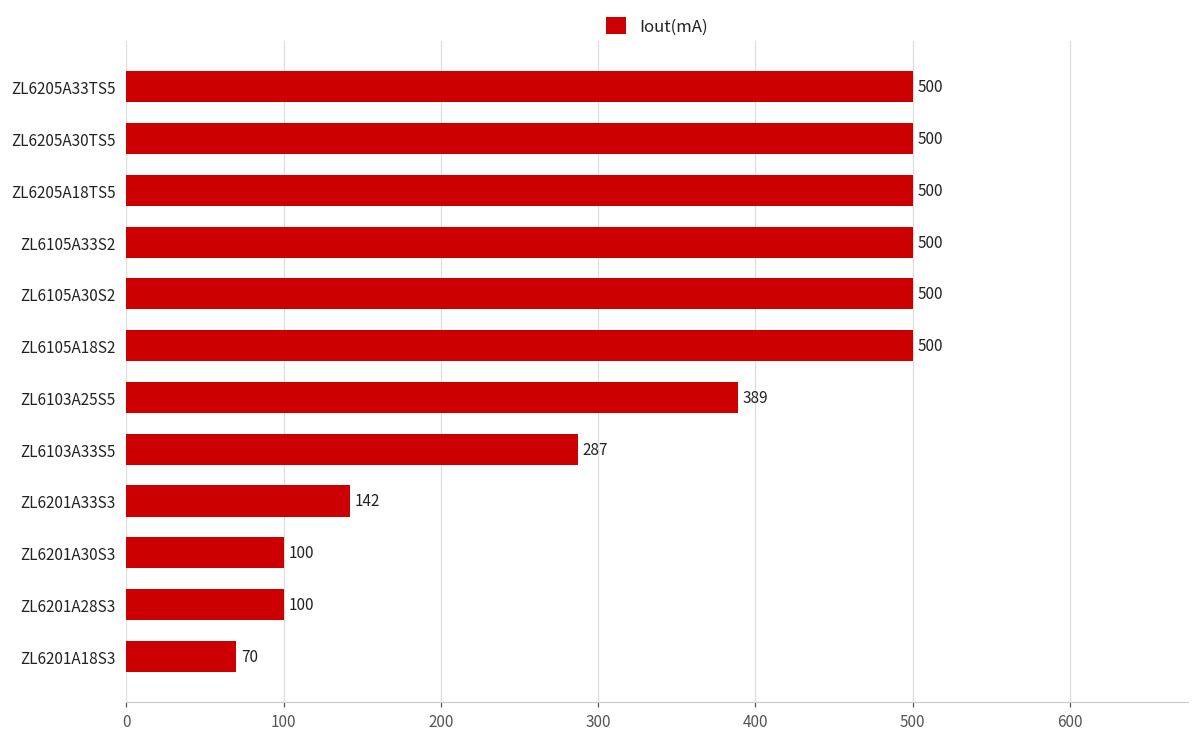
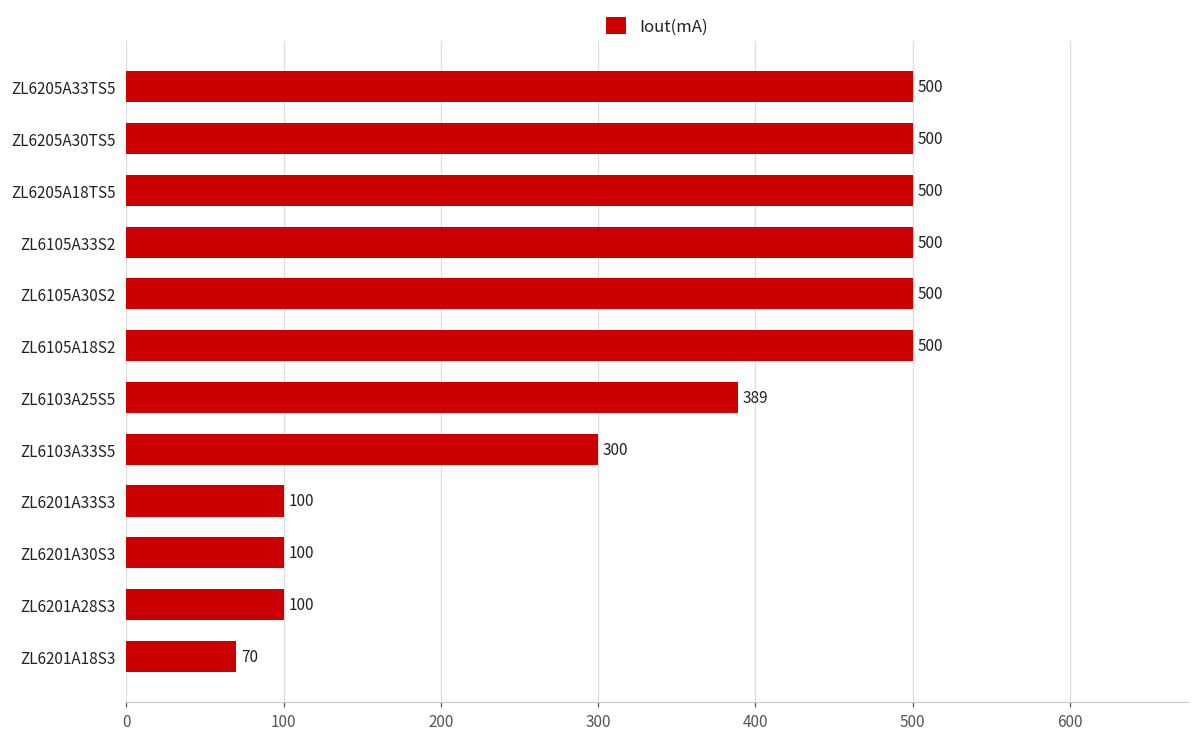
  {
    "ZL6205A33TS5": 500,
    "ZL6205A30TS5": 500,
    "ZL6205A18TS5": 500,
    "ZL6105A33S2": 500,
    "ZL6105A30S2": 500,
    "ZL6105A18S2": 500,
    "ZL6103A25S5": 389,
-   "ZL6103A33S5": 287,
-   "ZL6201A33S3": 142,
+   "ZL6103A33S5": 300,
+   "ZL6201A33S3": 100,
    "ZL6201A30S3": 100,
    "ZL6201A28S3": 100,
    "ZL6201A18S3": 70
  }
